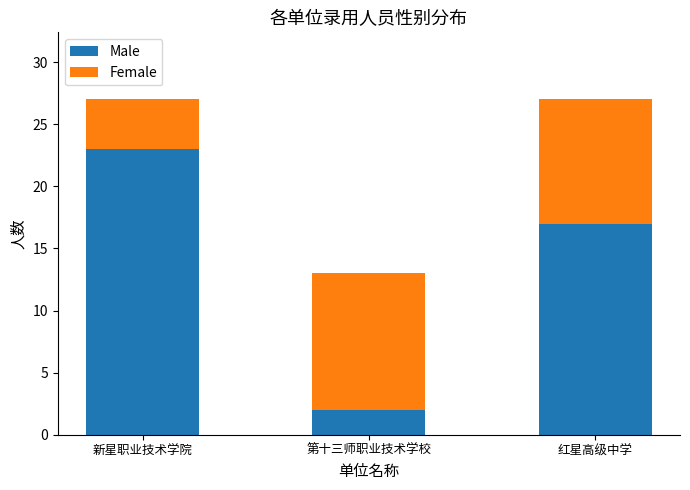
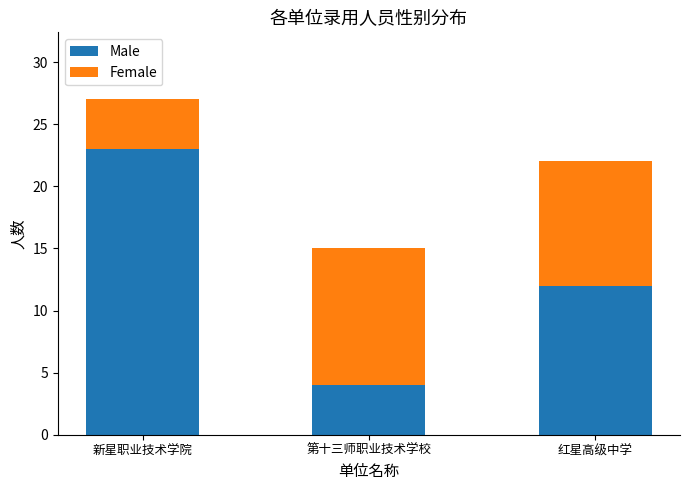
  {
    "Male": {
      "新星职业技术学院": 23,
-     "第十三师职业技术学校": 2,
-     "红星高级中学": 17
+     "第十三师职业技术学校": 4,
+     "红星高级中学": 12
    },
    "Female": {
      "新星职业技术学院": 4,
      "第十三师职业技术学校": 11,
      "红星高级中学": 10
    }
  }
